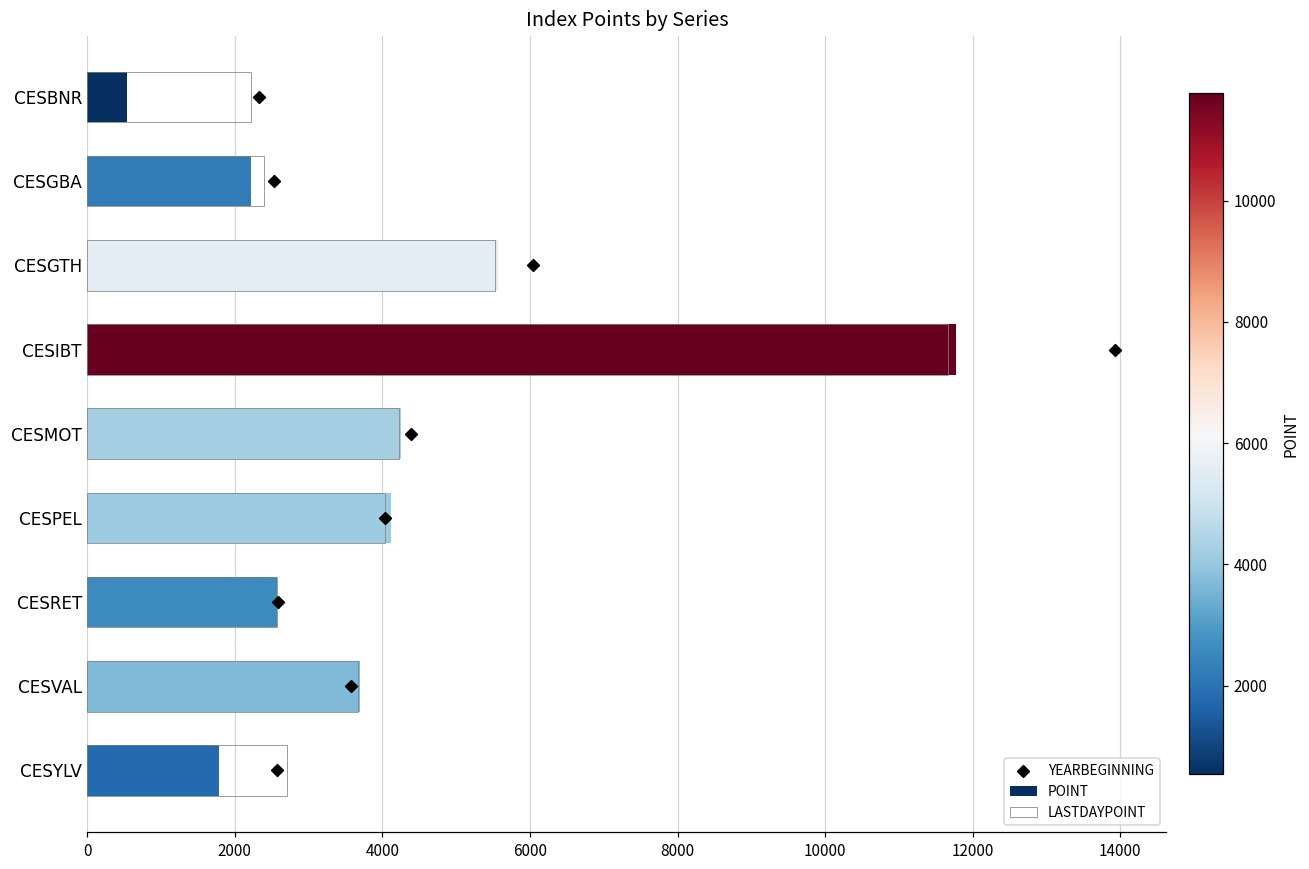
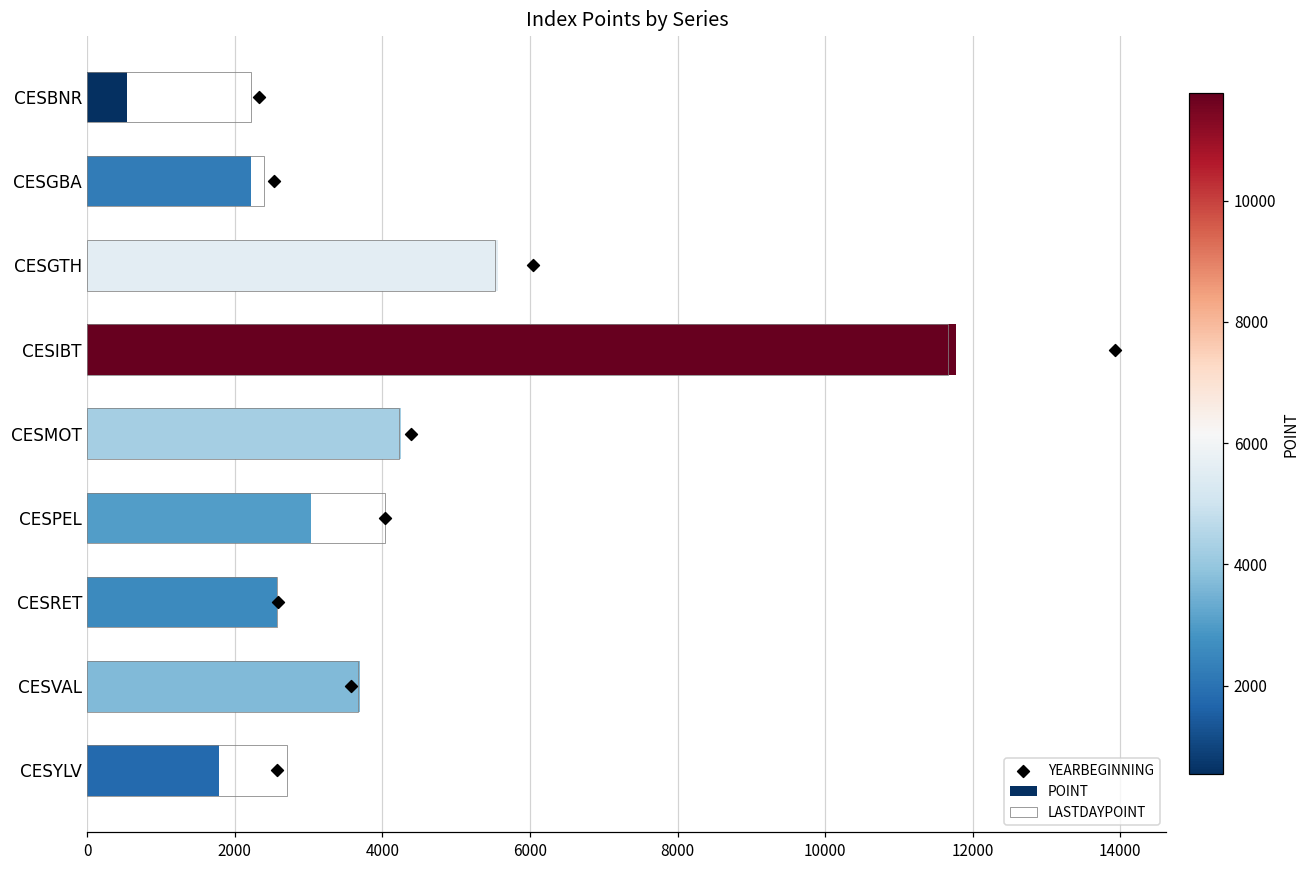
  {
    "POINT": {
      "CESGTH": 5600,
      "CESIBT": 11800,
      "CESMOT": 4300,
-     "CESPEL": 4100,
+     "CESPEL": 3000,
      "CESRET": 2600,
      "CESVAL": 3700
    }
  }
